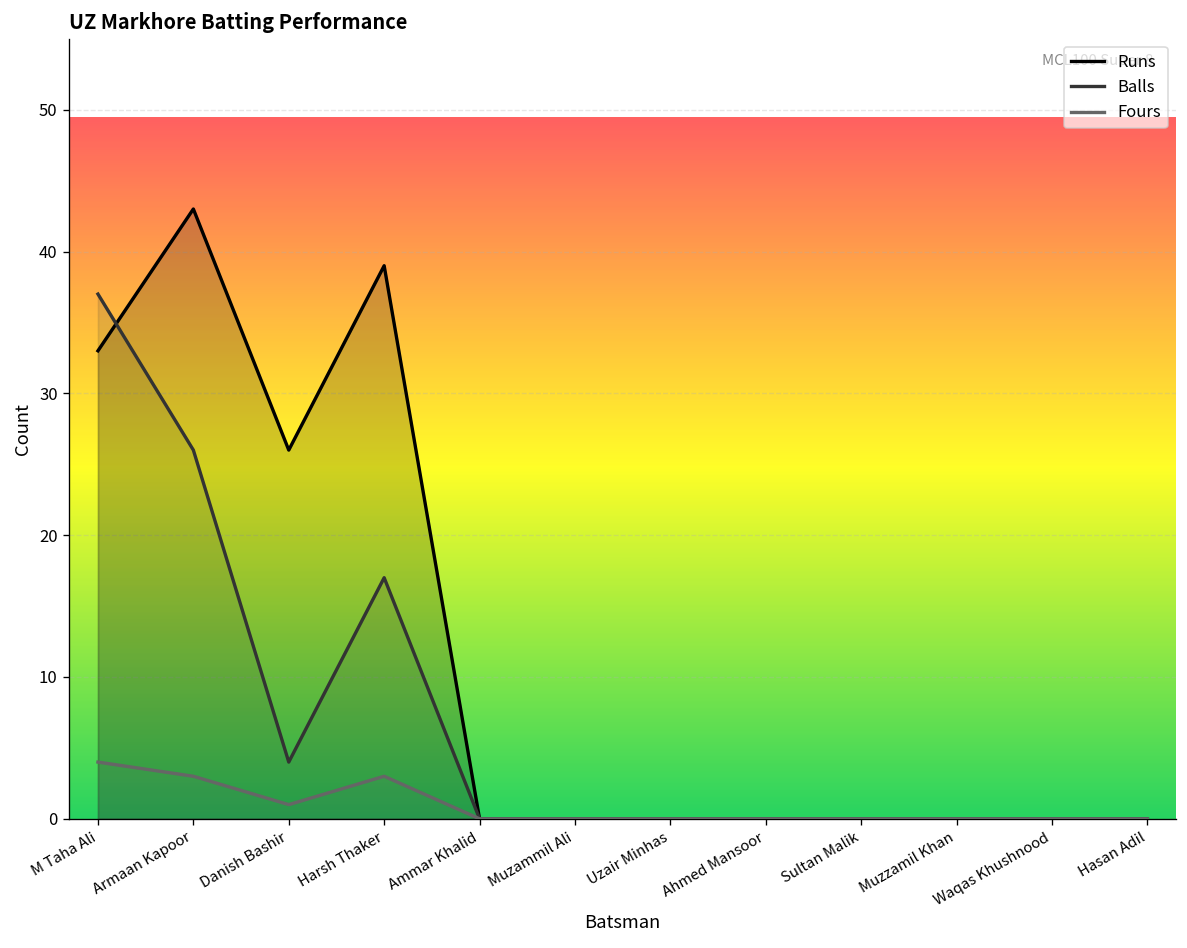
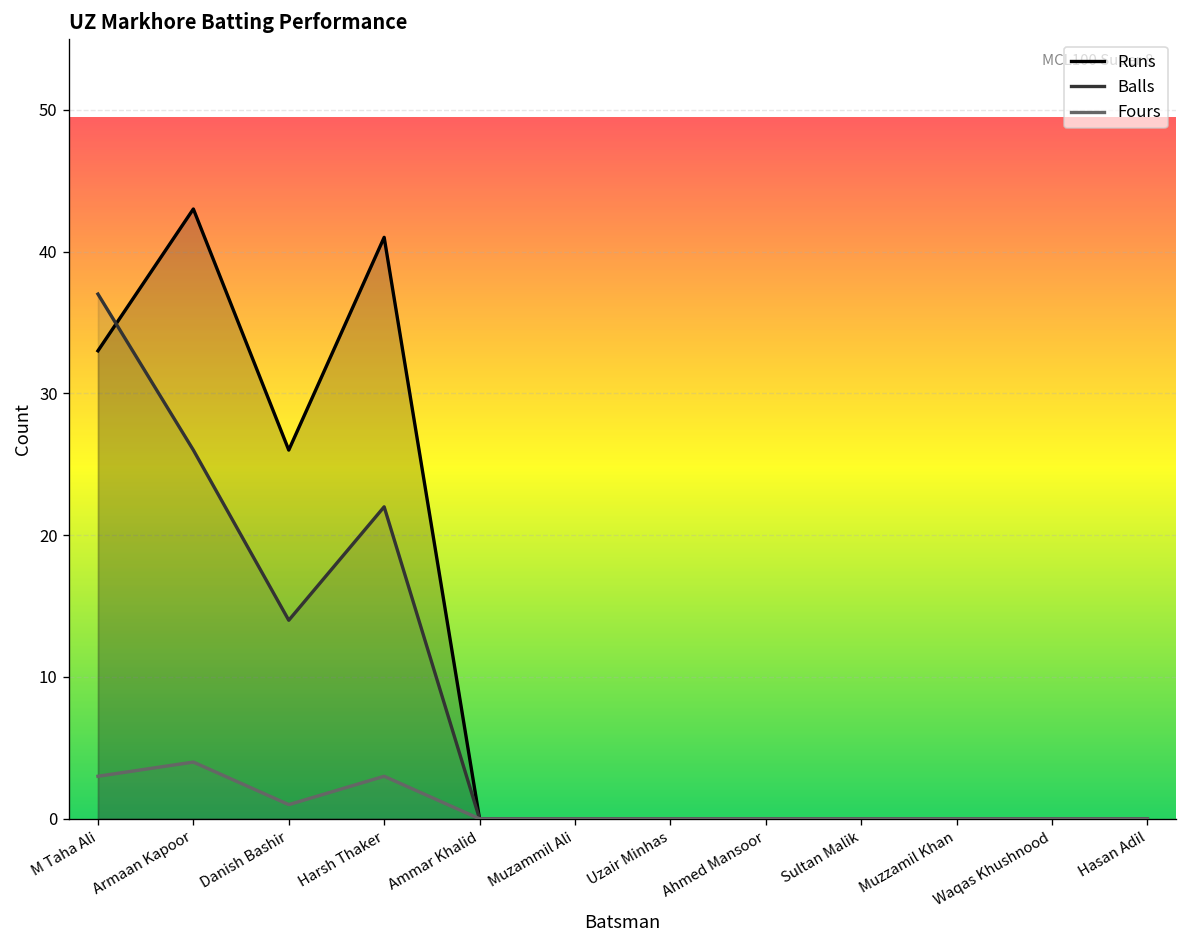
  {
    "Runs": {
      "M Taha Ali": 33,
      "Armaan Kapoor": 43,
      "Danish Bashir": 26,
-     "Harsh Thaker": 39
+     "Harsh Thaker": 41
    },
    "Balls": {
      "M Taha Ali": 37,
      "Armaan Kapoor": 26,
-     "Danish Bashir": 4,
-     "Harsh Thaker": 17
+     "Danish Bashir": 14,
+     "Harsh Thaker": 22
    },
    "Fours": {
-     "M Taha Ali": 4,
-     "Armaan Kapoor": 3,
+     "M Taha Ali": 3,
+     "Armaan Kapoor": 4,
      "Danish Bashir": 1,
      "Harsh Thaker": 3
    }
  }
